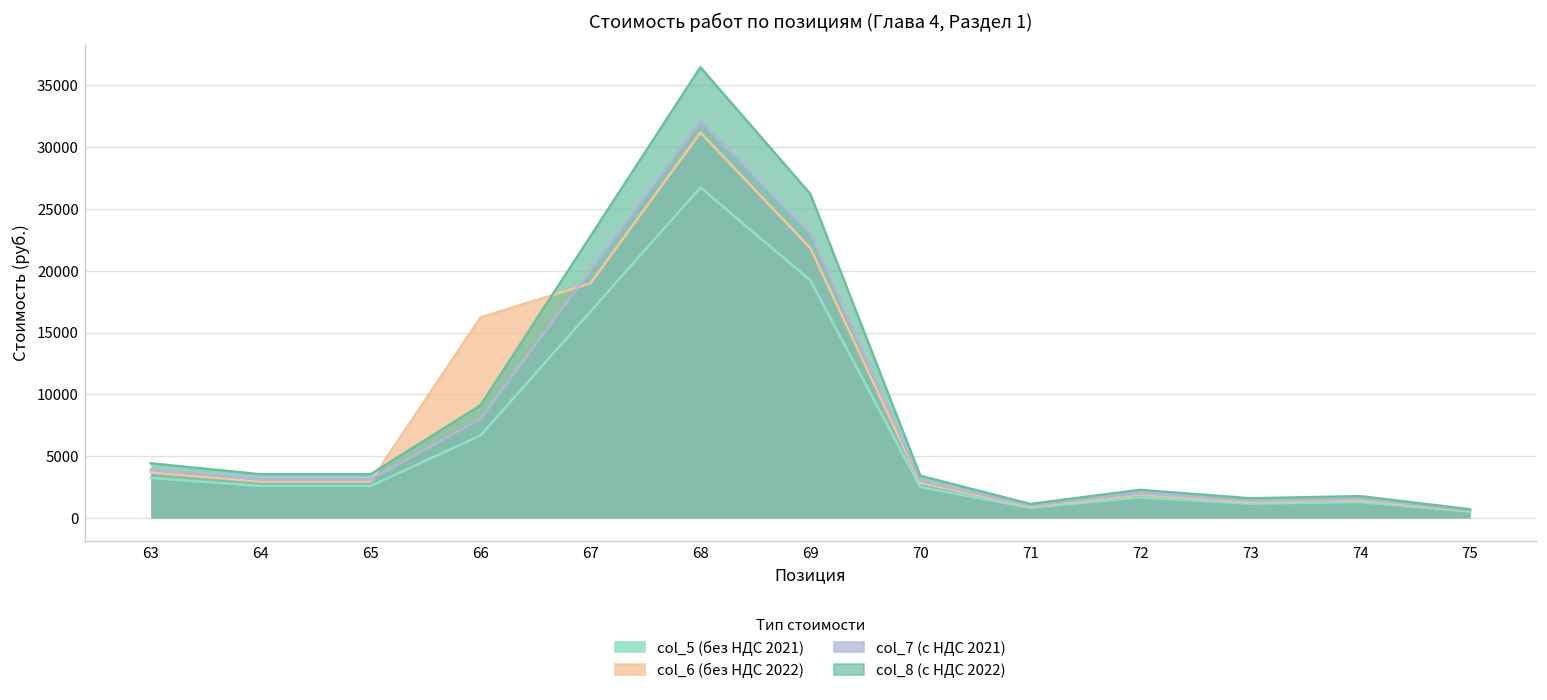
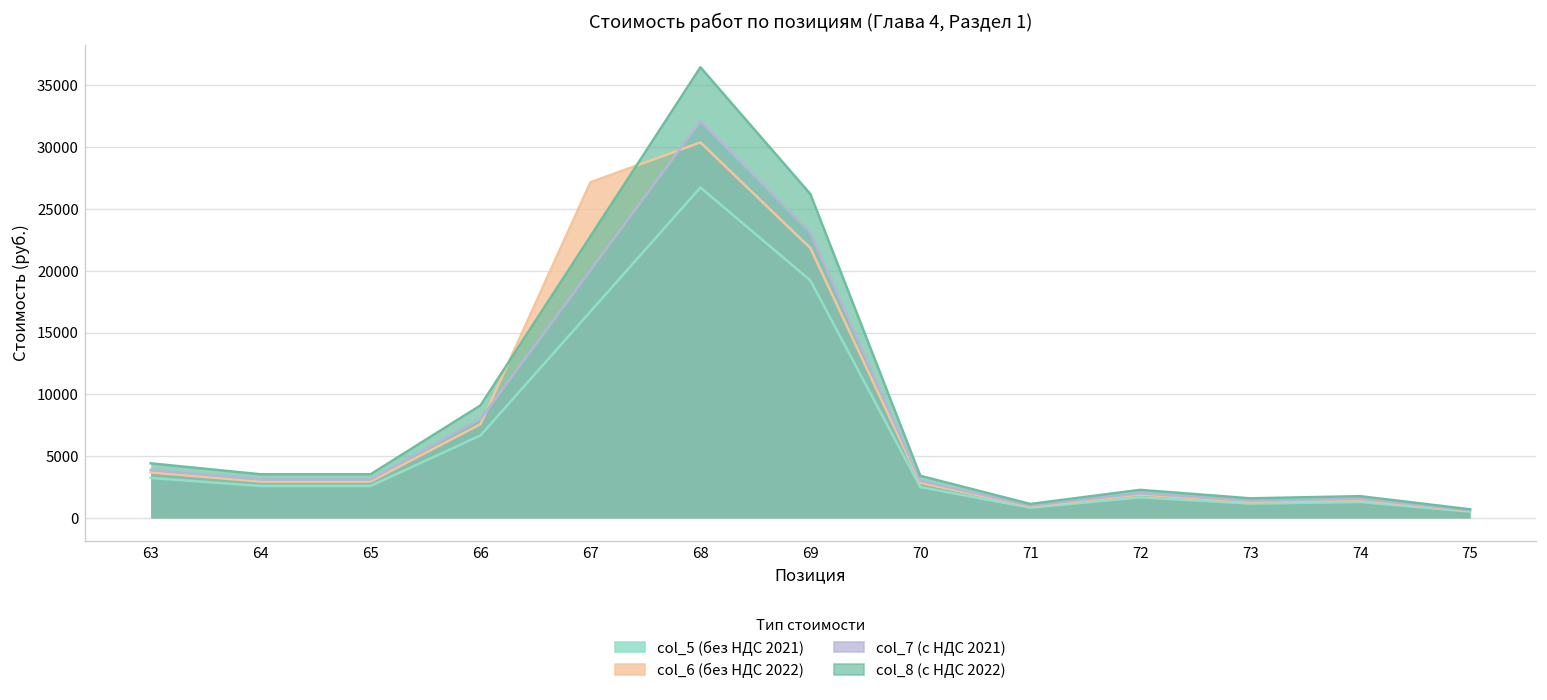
  {
    "col_6 (без НДС 2022)": {
-     "66": 16200,
-     "67": 19000,
-     "68": 31200,
+     "66": 7600,
+     "67": 27100,
+     "68": 30400,
      "69": 21800
    }
  }
